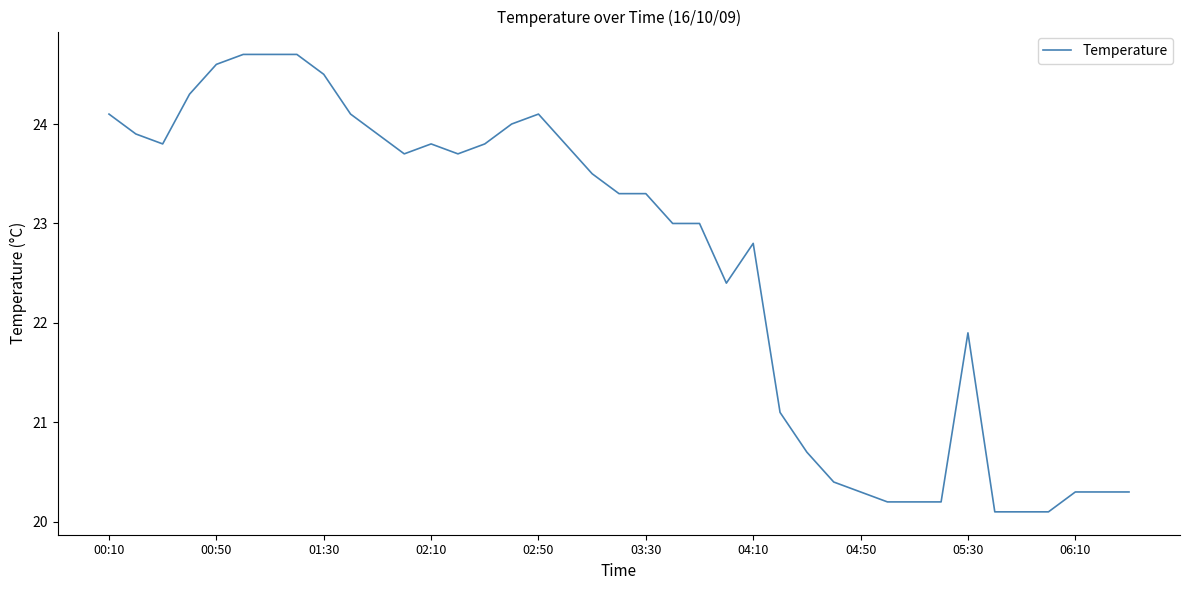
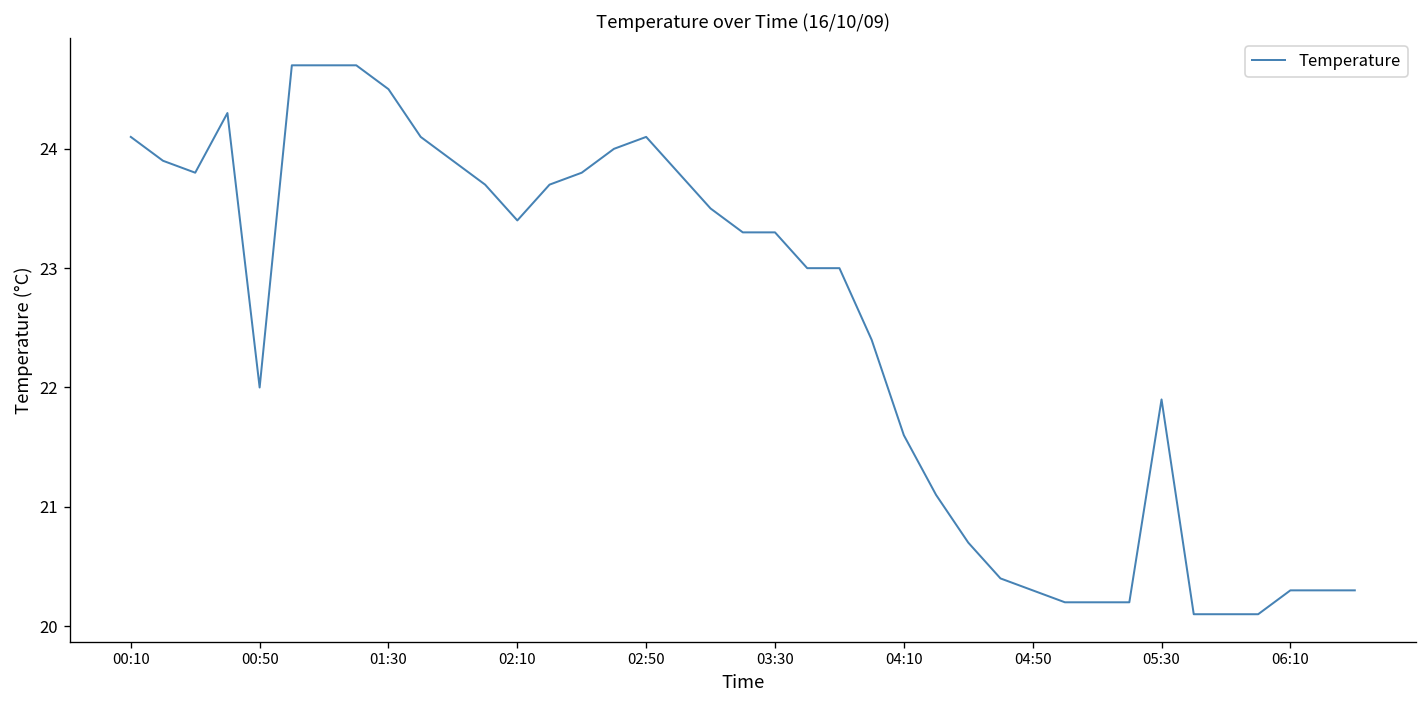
  {
    "00:10": 24.1,
-   "00:50": 24.6,
+   "00:50": 22.0,
    "01:30": 24.5,
-   "02:10": 23.8,
+   "02:10": 23.4,
    "02:50": 24.1,
    "03:30": 23.3,
-   "04:10": 22.8,
+   "04:10": 21.6,
    "04:50": 20.3,
    "05:30": 21.9,
    "06:10": 20.3
  }
